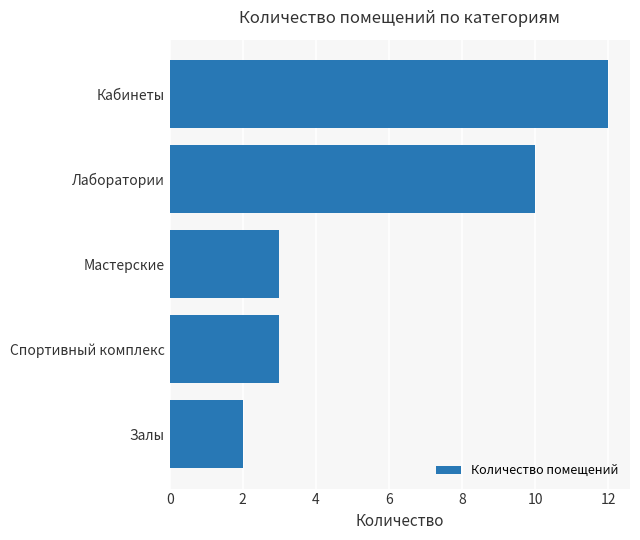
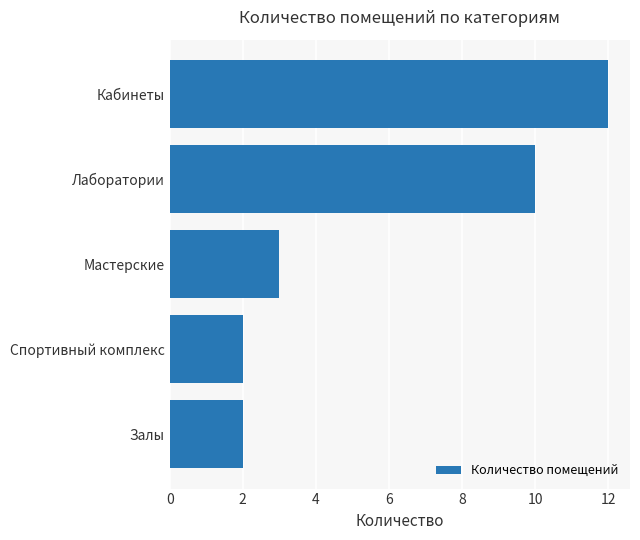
  {
    "Кабинеты": 12,
    "Лаборатории": 10,
    "Мастерские": 3,
-   "Спортивный комплекс": 3,
+   "Спортивный комплекс": 2,
    "Залы": 2
  }
